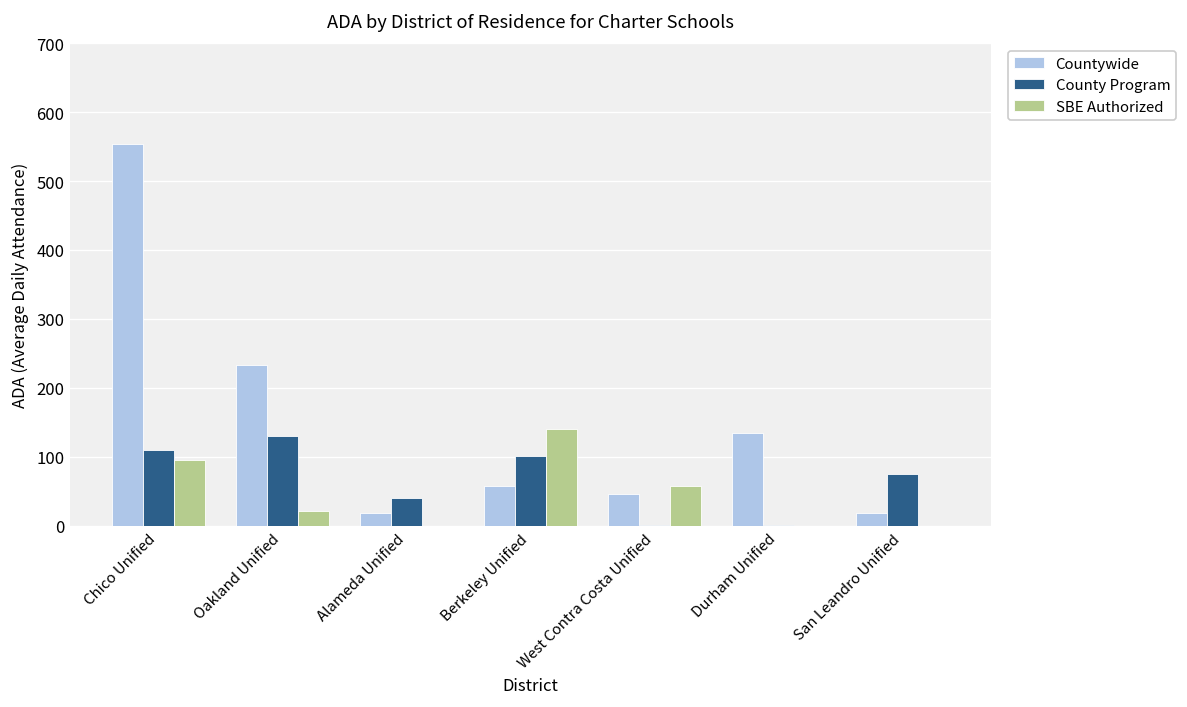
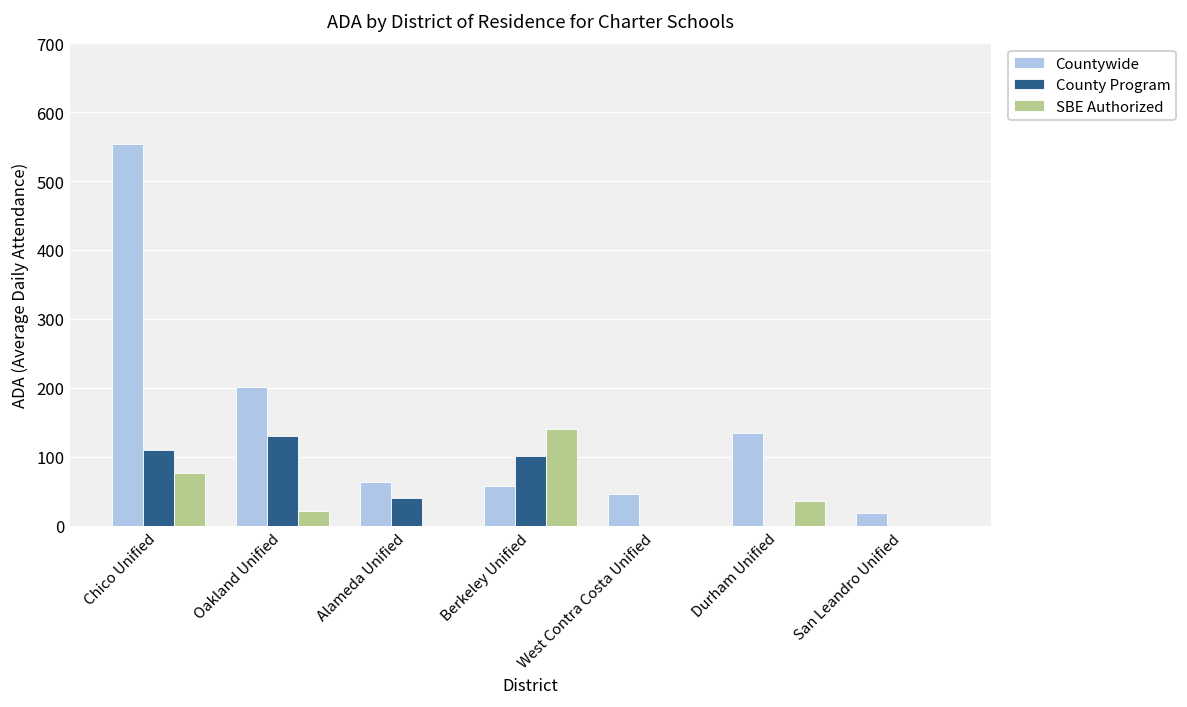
  {
    "Countywide": {
      "Chico Unified": 550,
-     "Oakland Unified": 230,
-     "Alameda Unified": 20,
+     "Oakland Unified": 200,
+     "Alameda Unified": 60,
      "Berkeley Unified": 60,
      "West Contra Costa Unified": 50,
      "Durham Unified": 130,
      "San Leandro Unified": 20
    },
    "County Program": {
      "Chico Unified": 110,
      "Oakland Unified": 130,
      "Alameda Unified": 40,
      "Berkeley Unified": 100,
-     "San Leandro Unified": 70
+     "San Leandro Unified": 0
    },
    "SBE Authorized": {
-     "Chico Unified": 100,
+     "Chico Unified": 80,
      "Oakland Unified": 20,
      "Alameda Unified": 0,
      "Berkeley Unified": 140,
-     "West Contra Costa Unified": 60,
-     "Durham Unified": 0,
+     "West Contra Costa Unified": 0,
+     "Durham Unified": 40,
      "San Leandro Unified": 0
    }
  }
